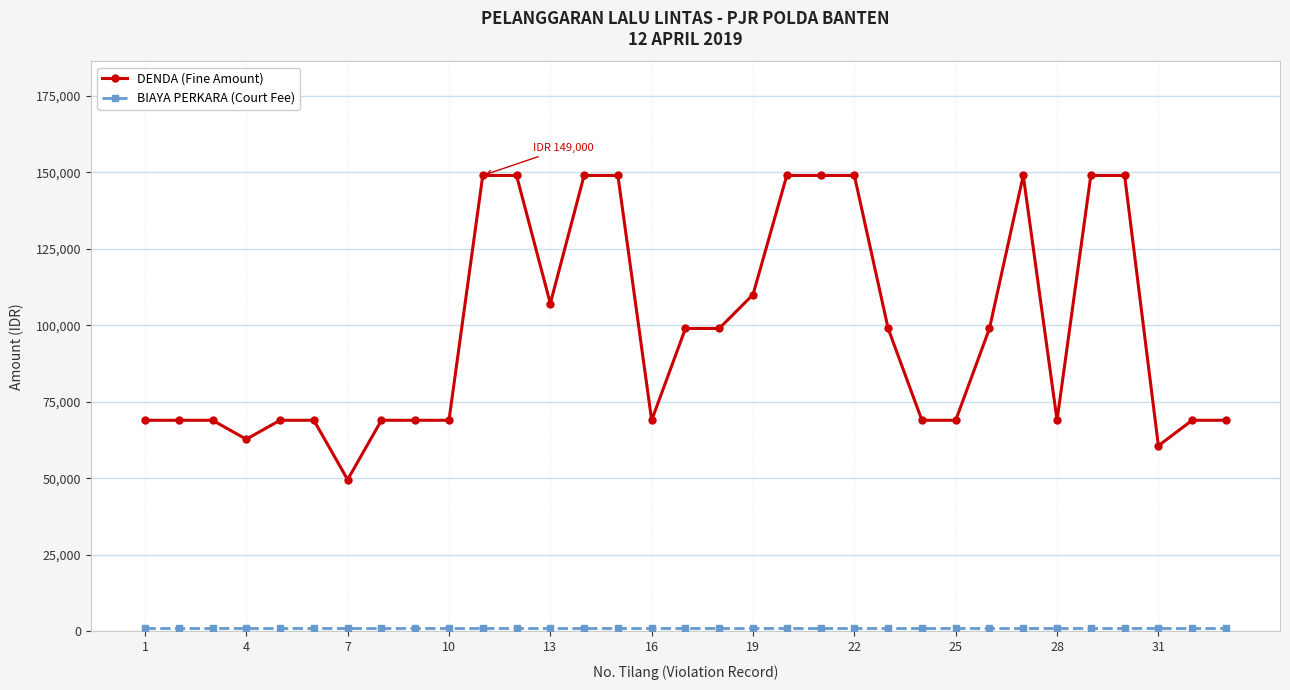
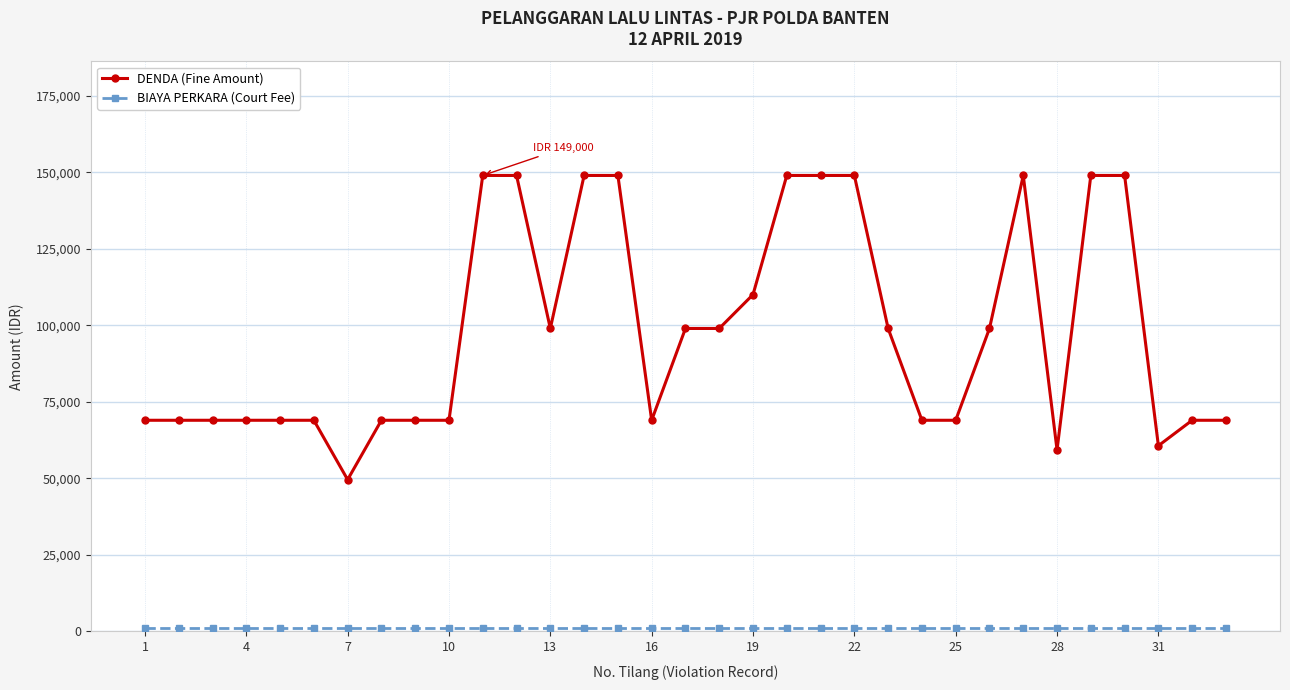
  {
    "DENDA (Fine Amount)": {
      "1": "69,000",
-     "4": "63,000",
+     "4": "69,000",
      "7": "50,000",
      "10": "69,000",
-     "13": "107,000",
+     "13": "99,000",
      "16": "69,000",
      "19": "110,000",
      "22": "149,000",
      "25": "69,000",
-     "28": "69,000",
+     "28": "59,000",
      "31": "61,000"
    },
    "BIAYA PERKARA (Court Fee)": {
      "1": "1,000",
      "4": "1,000",
      "7": "1,000",
      "10": "1,000",
      "13": "1,000",
      "16": "1,000",
      "19": "1,000",
      "22": "1,000",
      "25": "1,000",
      "28": "1,000",
      "31": "1,000"
    }
  }
